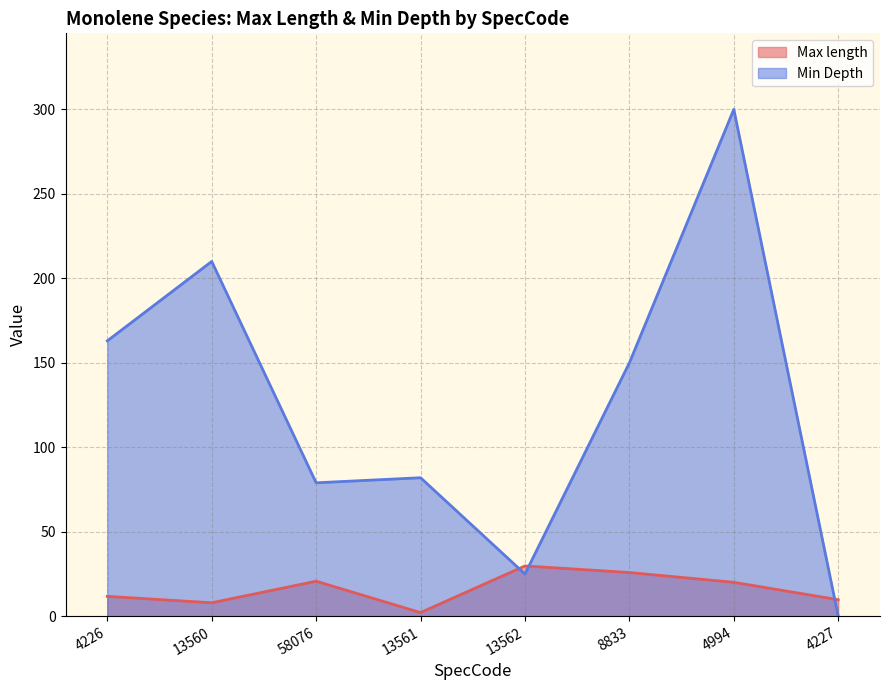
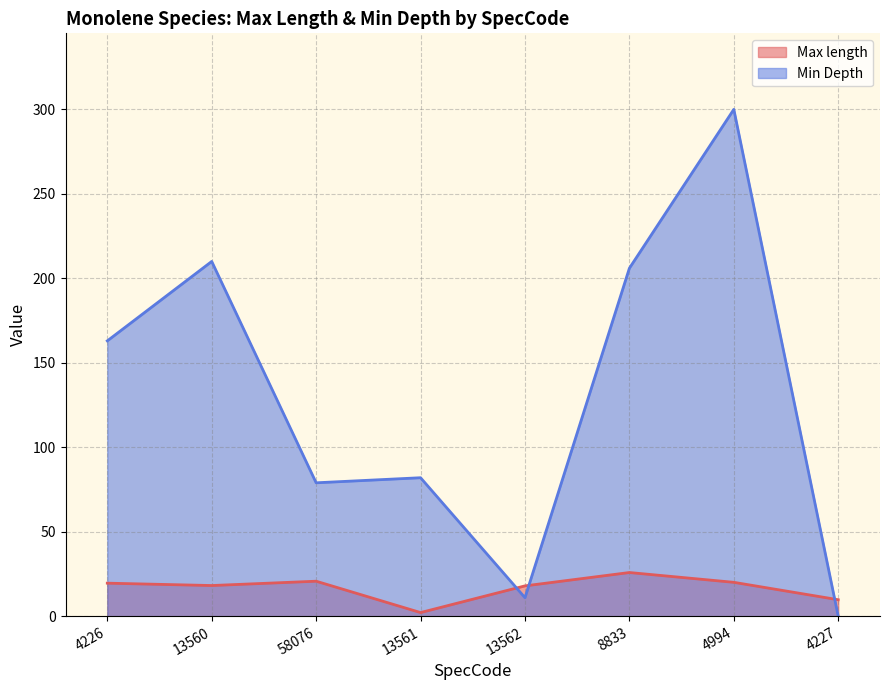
  {
    "Max length": {
-     "4226": 12,
-     "13560": 8,
+     "4226": 20,
+     "13560": 18,
      "58076": 21,
      "13561": 2,
-     "13562": 30,
+     "13562": 18,
      "8833": 26,
      "4994": 20,
      "4227": 10
    },
    "Min Depth": {
      "4226": 163,
      "13560": 210,
      "58076": 79,
      "13561": 82,
-     "13562": 25,
-     "8833": 150,
+     "13562": 11,
+     "8833": 206,
      "4994": 300,
      "4227": 0
    }
  }
